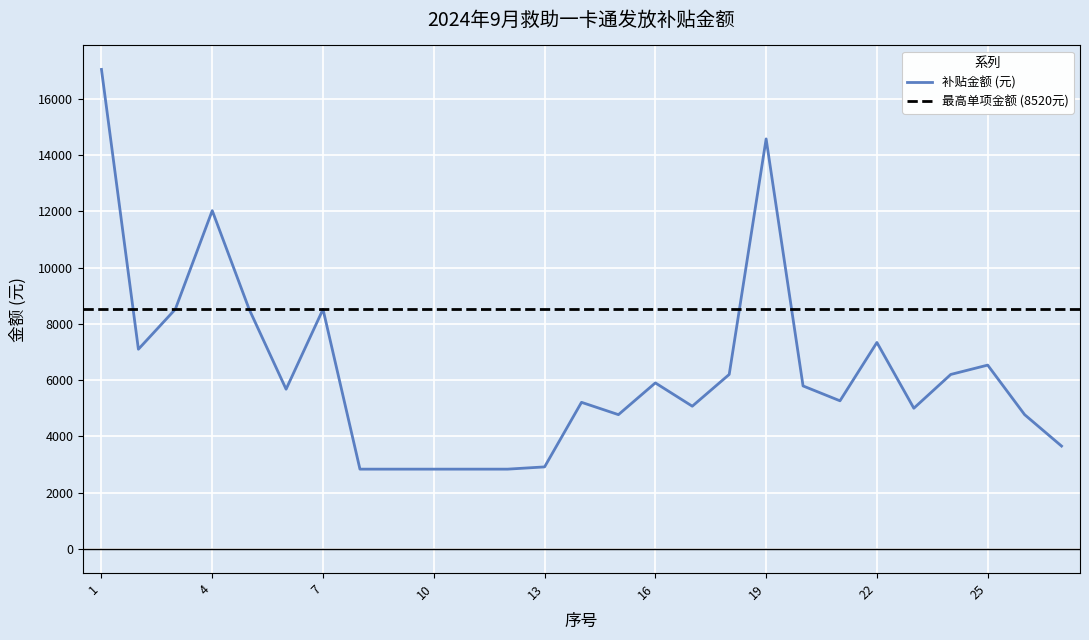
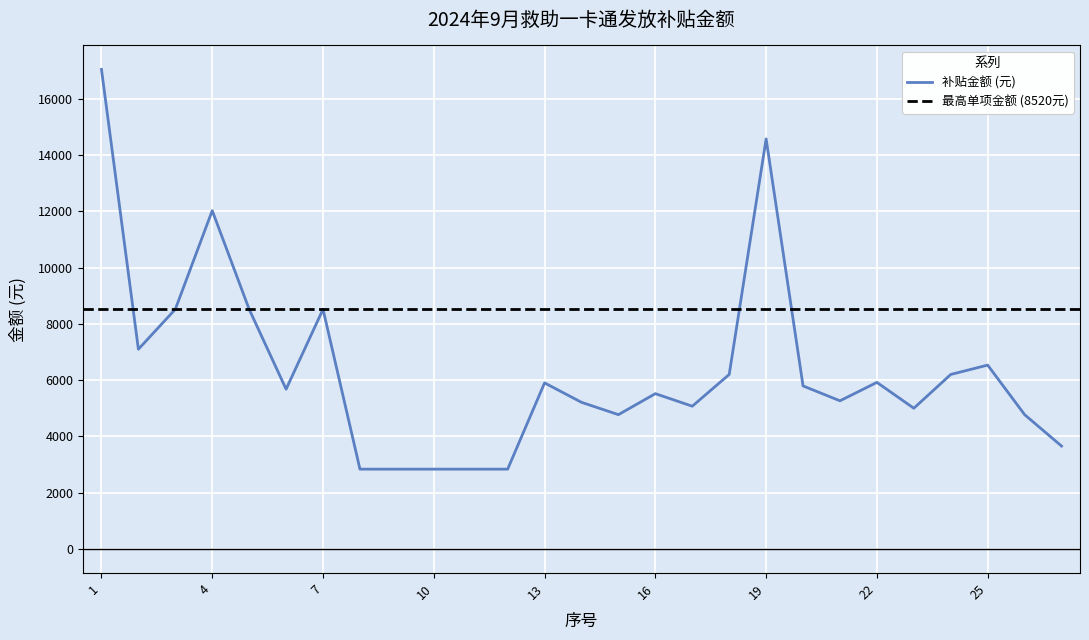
  {
    "1": 17000,
    "4": 12000,
    "7": 8500,
    "10": 2800,
-   "13": 2900,
-   "16": 5900,
+   "13": 5900,
+   "16": 5500,
    "19": 14600,
-   "22": 7300,
+   "22": 5900,
    "25": 6500
  }
